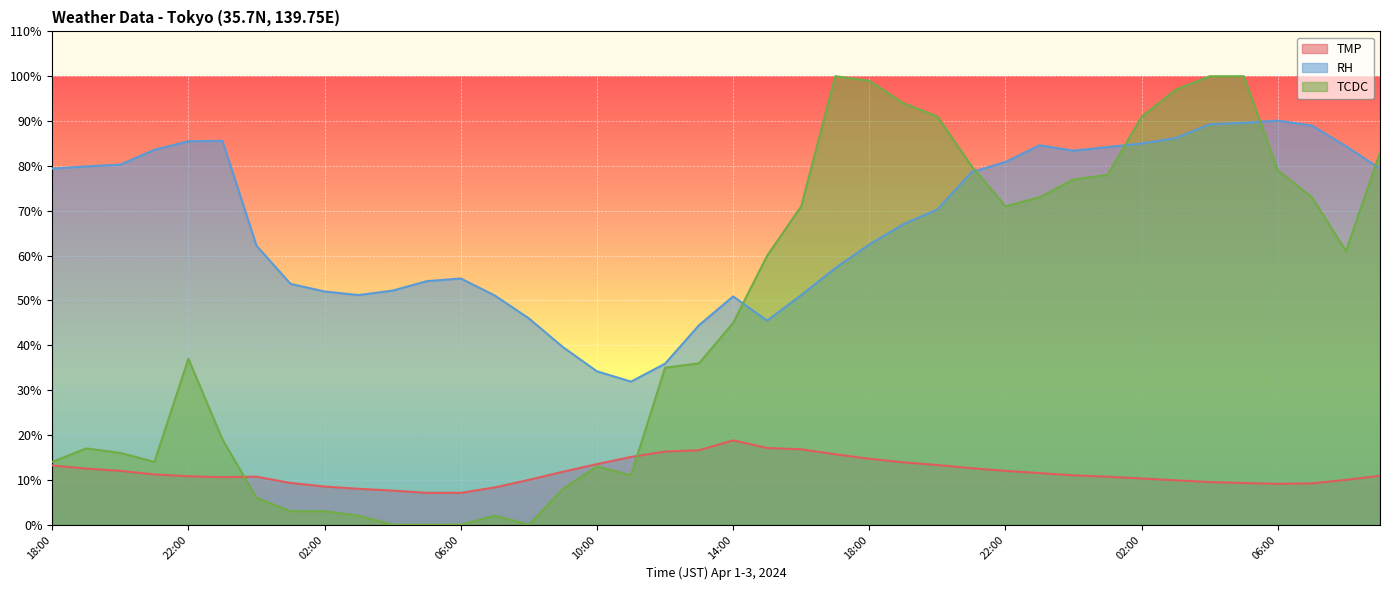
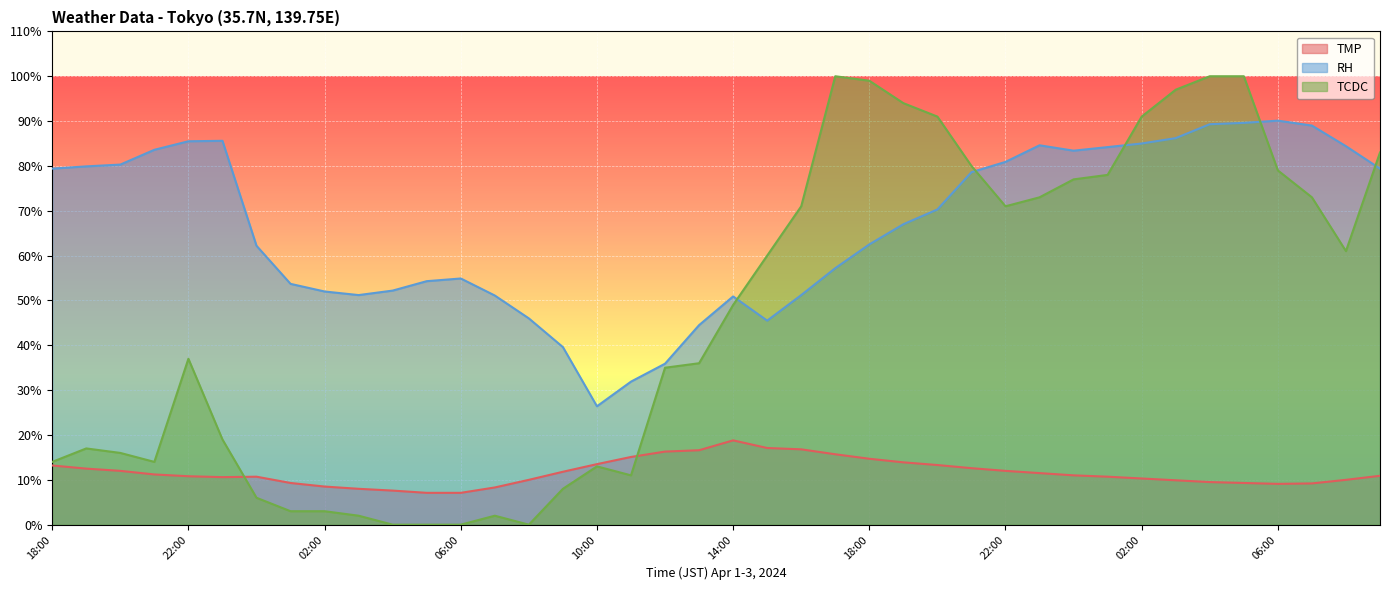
  {
    "TMP": {
      "14:00": "19%"
    },
    "RH": {
-     "10:00": "34%",
+     "10:00": "26%",
      "14:00": "51%"
    },
    "TCDC": {
-     "14:00": "45%"
+     "14:00": "49%"
    }
  }
